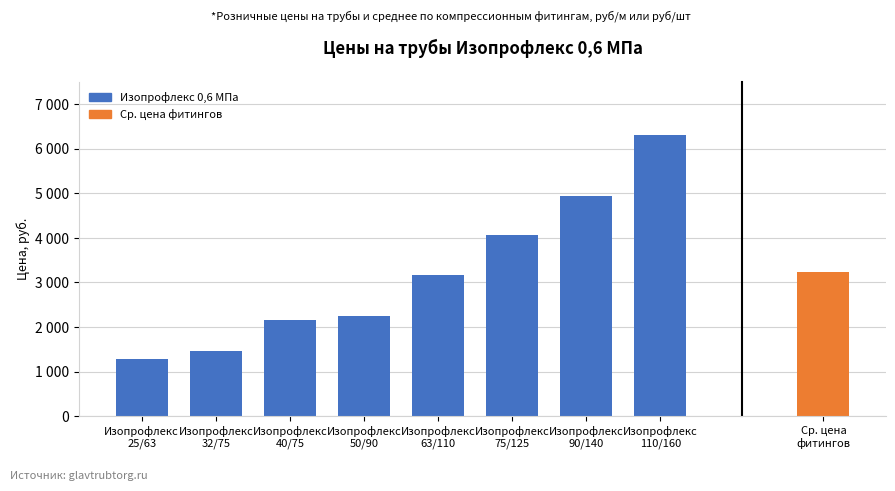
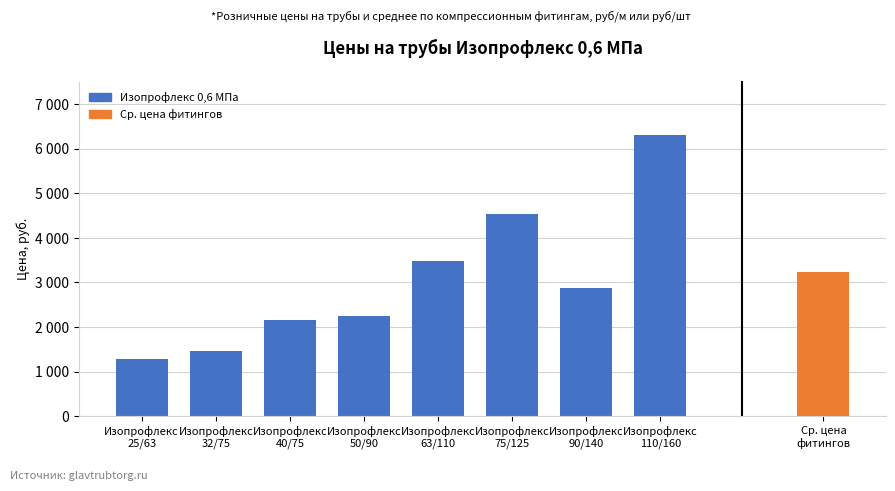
  {
    "Изопрофлекс 0,6 МПа": {
      "Изопрофлекс 25/63": 1300,
      "Изопрофлекс 32/75": 1500,
      "Изопрофлекс 40/75": 2200,
      "Изопрофлекс 50/90": 2200,
-     "Изопрофлекс 63/110": 3200,
-     "Изопрофлекс 75/125": 4100,
-     "Изопрофлекс 90/140": 4900,
+     "Изопрофлекс 63/110": 3500,
+     "Изопрофлекс 75/125": 4500,
+     "Изопрофлекс 90/140": 2900,
      "Изопрофлекс 110/160": 6300
    },
    "Ср. цена фитингов": {
      "Ср. цена фитингов": 3200
    }
  }
